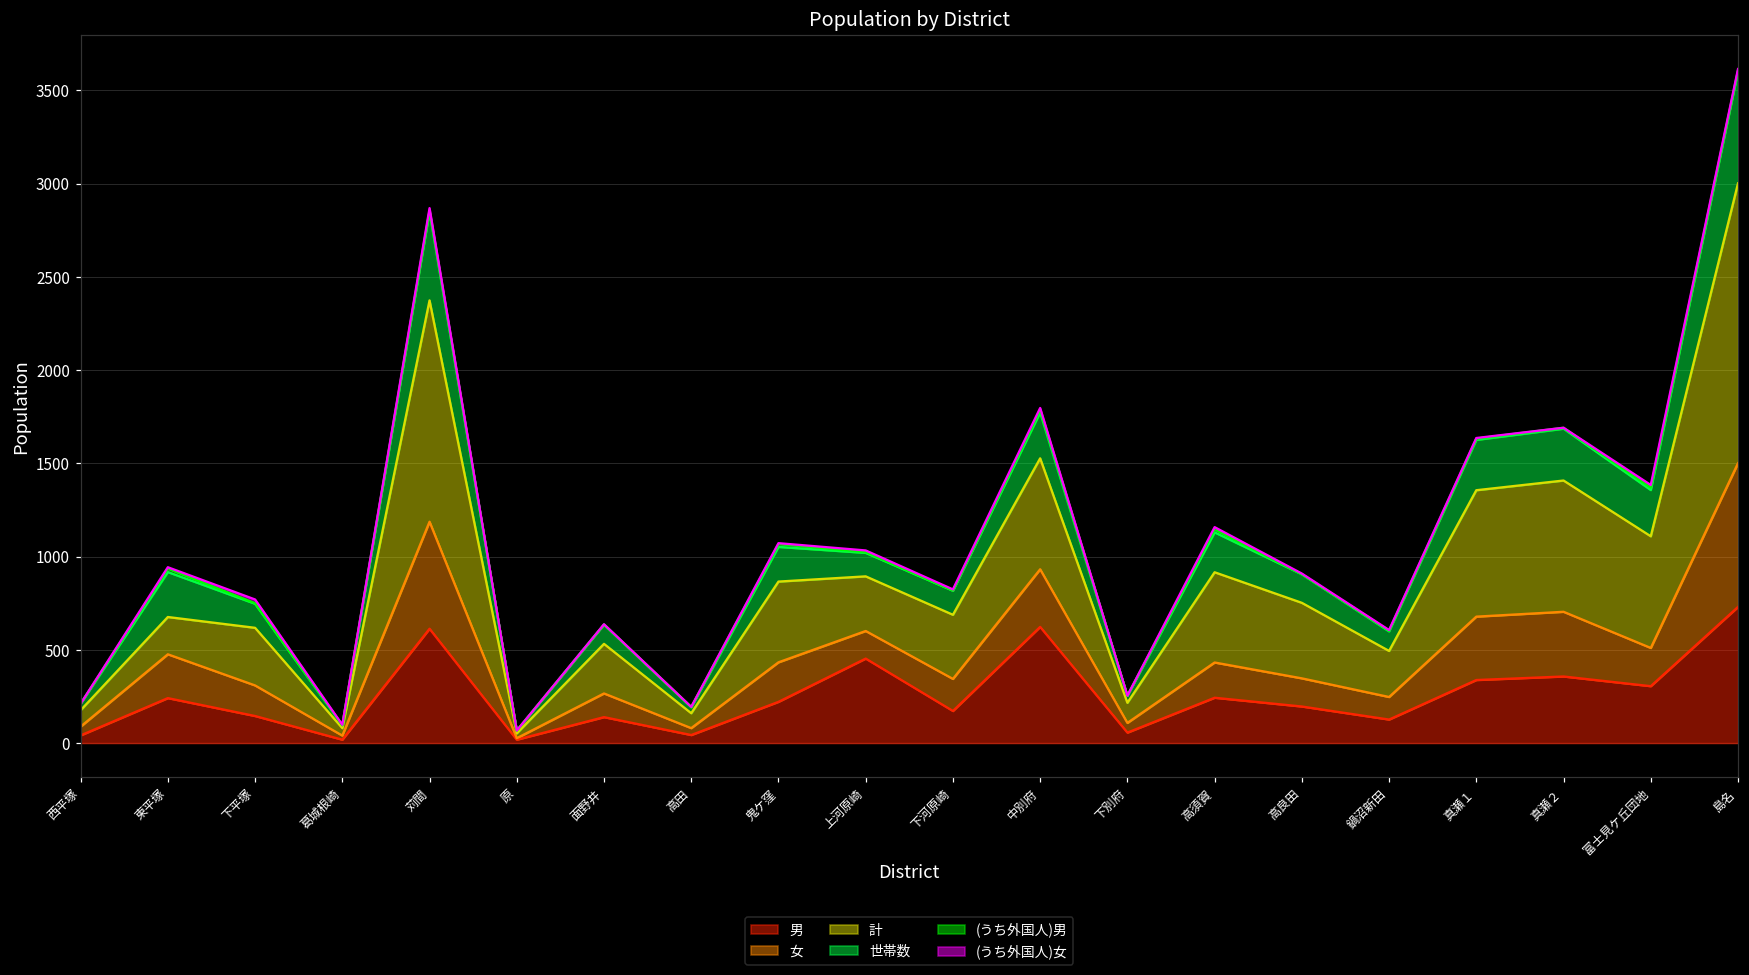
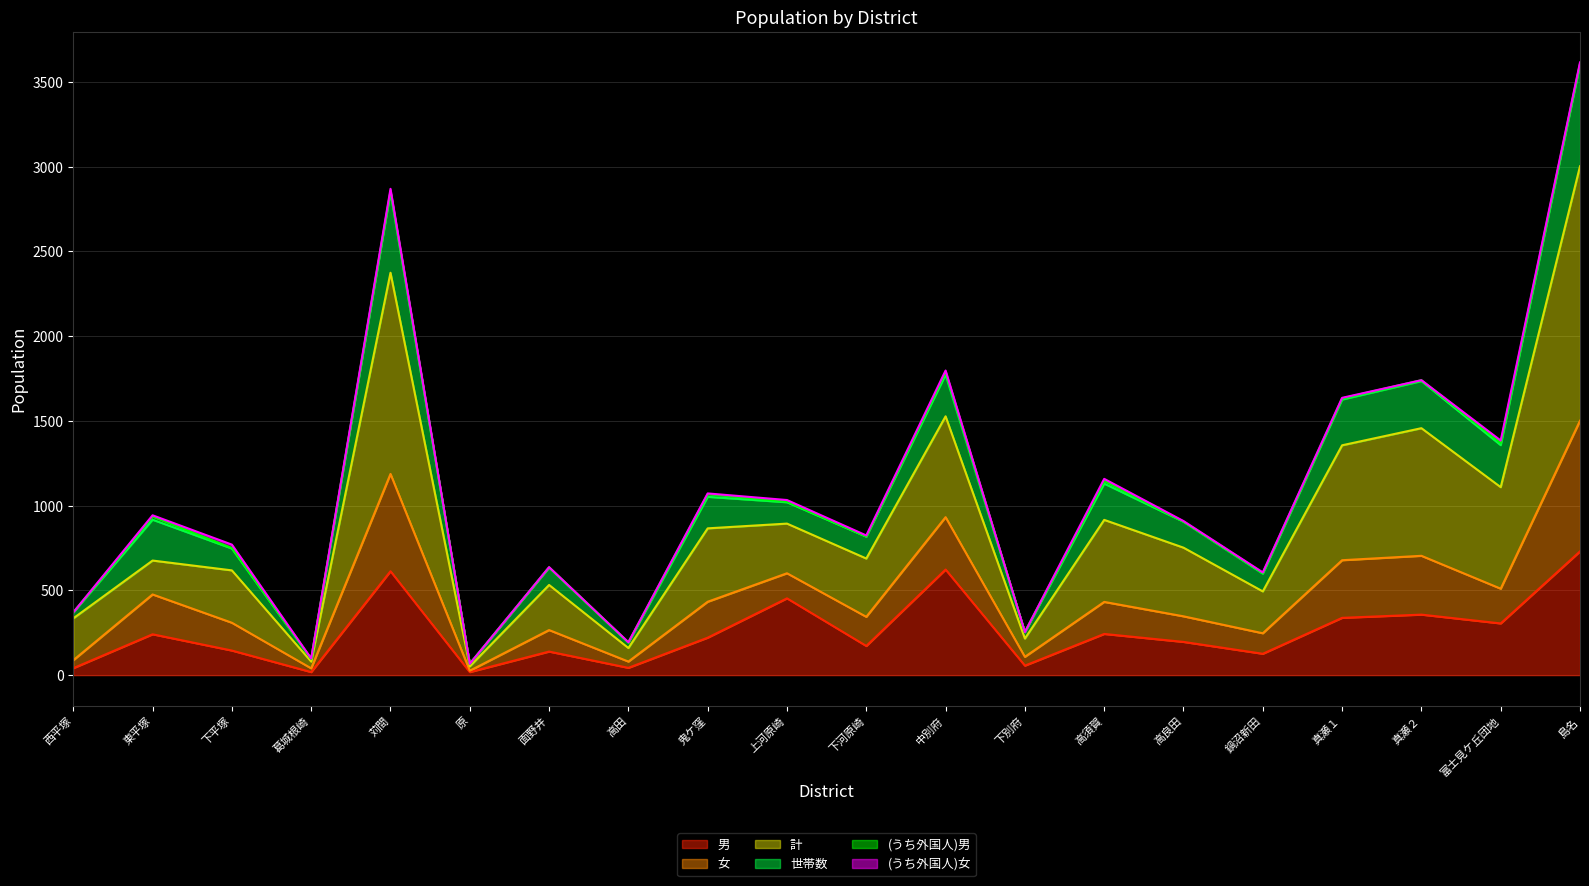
  {
    "男": {
      "西平塚": 40,
      "東平塚": 240,
      "下平塚": 150,
      "葛城根崎": 20,
      "苅間": 610,
      "面野井": 140,
      "高田": 40,
      "鬼ケ窪": 220,
      "上河原崎": 450,
      "下河原崎": 170,
      "中別府": 620,
      "下別府": 60,
      "高須賀": 240,
      "高良田": 200,
      "鍋沼新田": 130,
      "真瀬１": 340,
      "真瀬２": 360,
      "富士見ケ丘団地": 310,
      "島名": 730
    },
    "女": {
      "西平塚": 50,
      "東平塚": 240,
      "下平塚": 160,
      "葛城根崎": 20,
      "苅間": 570,
      "面野井": 130,
      "高田": 40,
      "鬼ケ窪": 210,
      "上河原崎": 150,
      "下河原崎": 170,
      "中別府": 310,
      "下別府": 50,
      "高須賀": 190,
      "高良田": 150,
      "鍋沼新田": 120,
      "真瀬１": 340,
      "真瀬２": 350,
      "富士見ケ丘団地": 210,
      "島名": 770
    },
    "計": {
-     "西平塚": 90,
+     "西平塚": 250,
      "東平塚": 200,
      "下平塚": 310,
      "葛城根崎": 40,
      "苅間": 1190,
      "面野井": 270,
      "高田": 80,
      "鬼ケ窪": 430,
      "上河原崎": 290,
      "下河原崎": 340,
      "中別府": 600,
      "下別府": 110,
      "高須賀": 480,
      "高良田": 410,
      "鍋沼新田": 250,
      "真瀬１": 680,
-     "真瀬２": 700,
+     "真瀬２": 750,
      "富士見ケ丘団地": 600,
      "島名": 1500
    },
    "(うち外国人)女": {
      "下平塚": 20
    }
  }
